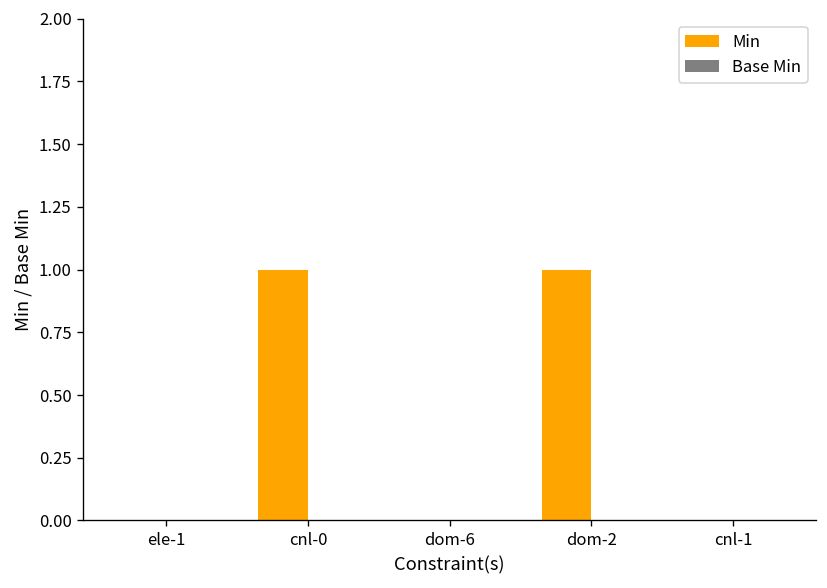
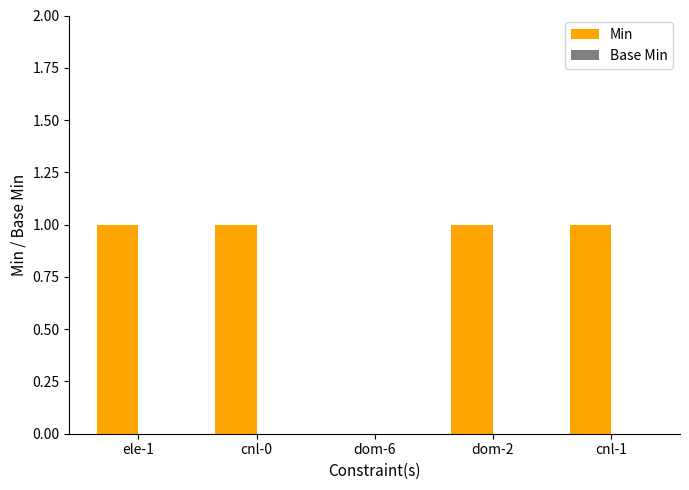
  {
    "Min": {
-     "ele-1": 0,
+     "ele-1": 1,
      "cnl-0": 1,
      "dom-6": 0,
      "dom-2": 1,
-     "cnl-1": 0
+     "cnl-1": 1
    },
    "Base Min": {
      "ele-1": 0,
      "cnl-0": 0,
      "dom-6": 0,
      "dom-2": 0,
      "cnl-1": 0
    }
  }
